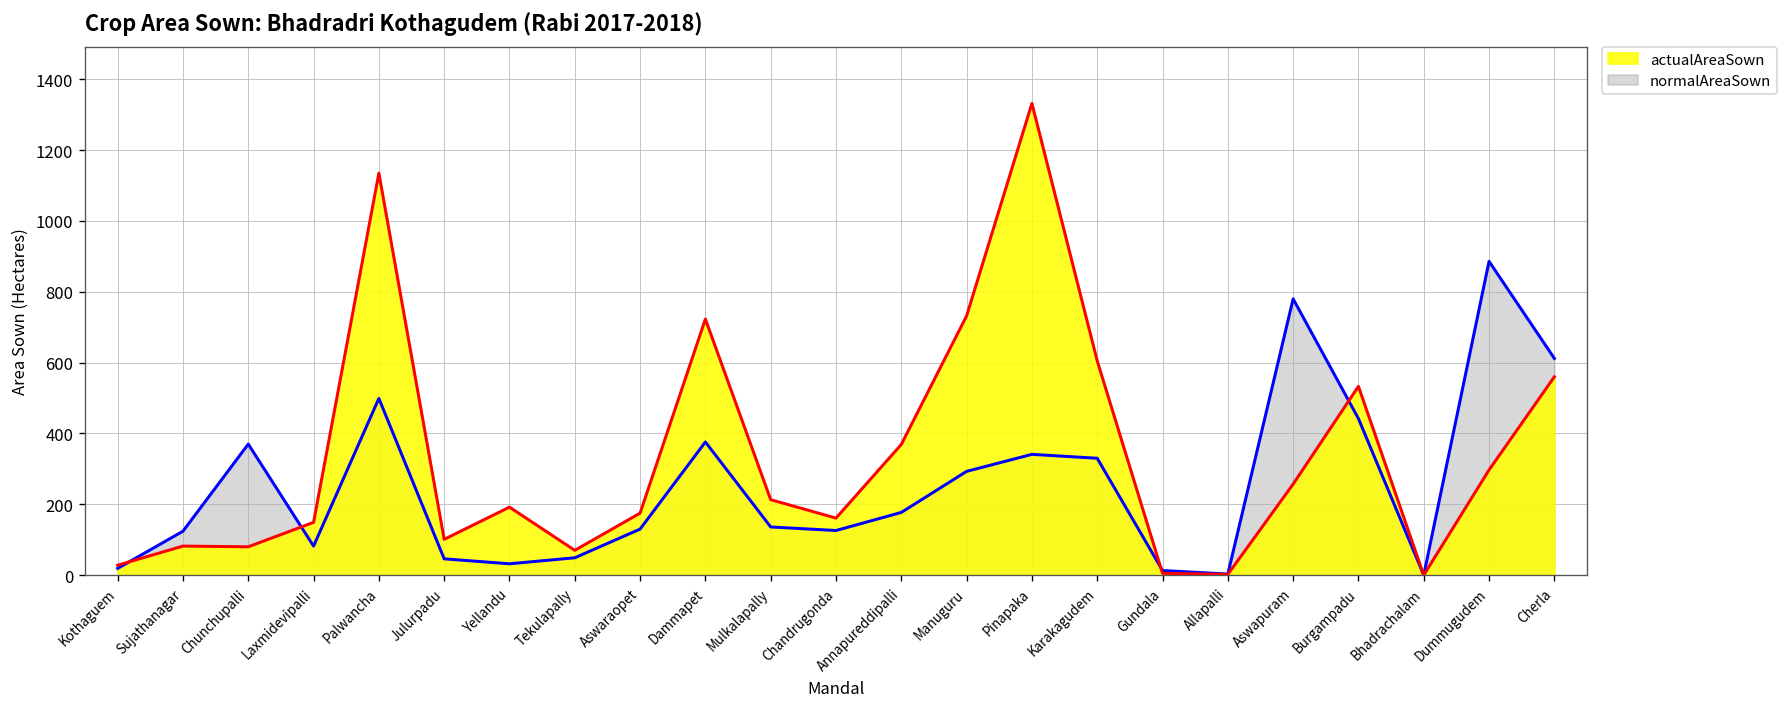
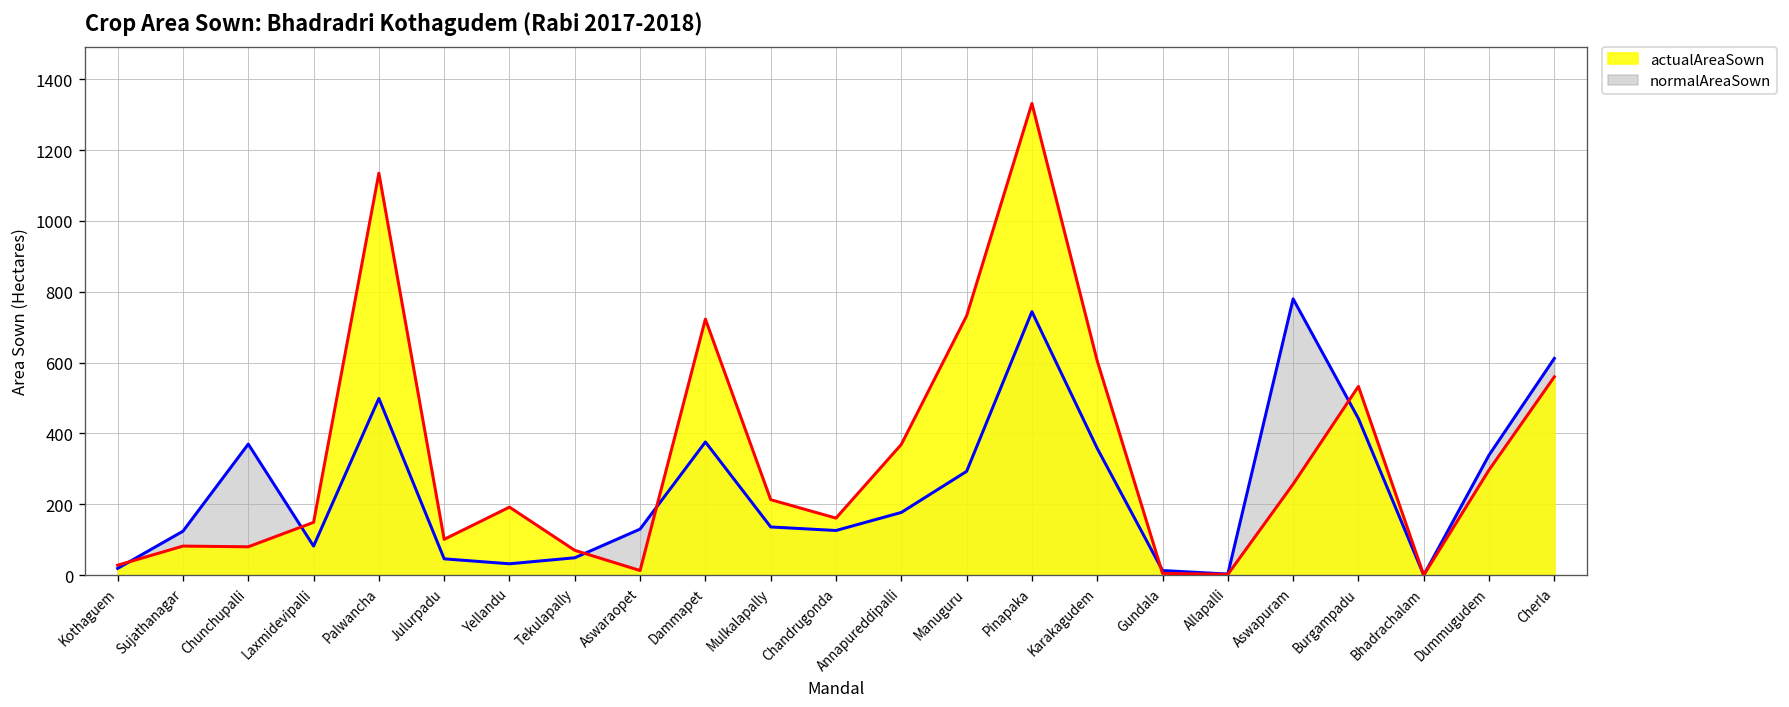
  {
    "actualAreaSown": {
      "Kothaguem": 30,
      "Sujathanagar": 80,
      "Chunchupalli": 80,
      "Laxmidevipalli": 150,
      "Palwancha": 1140,
      "Julurpadu": 100,
      "Yellandu": 190,
      "Tekulapally": 70,
-     "Aswaraopet": 180,
+     "Aswaraopet": 10,
      "Dammapet": 720,
      "Mulkalapally": 210,
      "Chandrugonda": 160,
      "Annapureddipalli": 370,
      "Manuguru": 730,
      "Pinapaka": 1330,
      "Karakagudem": 610,
      "Aswapuram": 260,
      "Burgampadu": 530,
      "Dummugudem": 300,
      "Cherla": 560
    },
    "normalAreaSown": {
      "Kothaguem": 20,
      "Sujathanagar": 120,
      "Chunchupalli": 370,
      "Laxmidevipalli": 80,
      "Palwancha": 500,
      "Julurpadu": 50,
      "Yellandu": 30,
      "Tekulapally": 50,
      "Aswaraopet": 130,
      "Dammapet": 380,
      "Mulkalapally": 140,
      "Chandrugonda": 130,
      "Annapureddipalli": 180,
      "Manuguru": 290,
-     "Pinapaka": 340,
-     "Karakagudem": 330,
+     "Pinapaka": 740,
+     "Karakagudem": 360,
      "Aswapuram": 780,
      "Burgampadu": 440,
-     "Dummugudem": 890,
+     "Dummugudem": 340,
      "Cherla": 610
    }
  }
